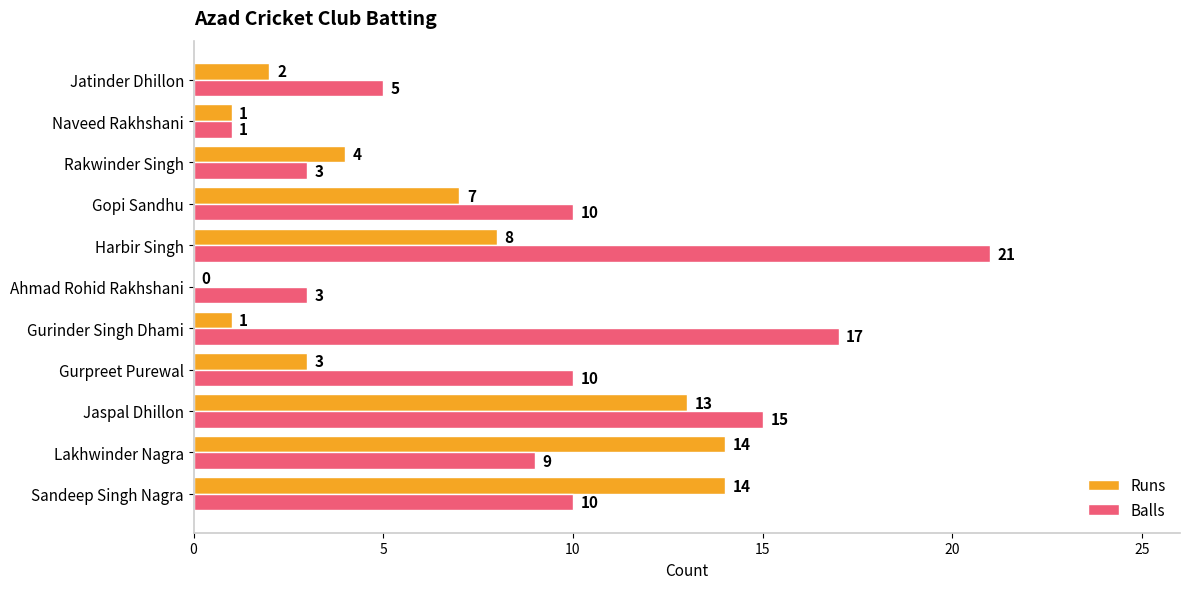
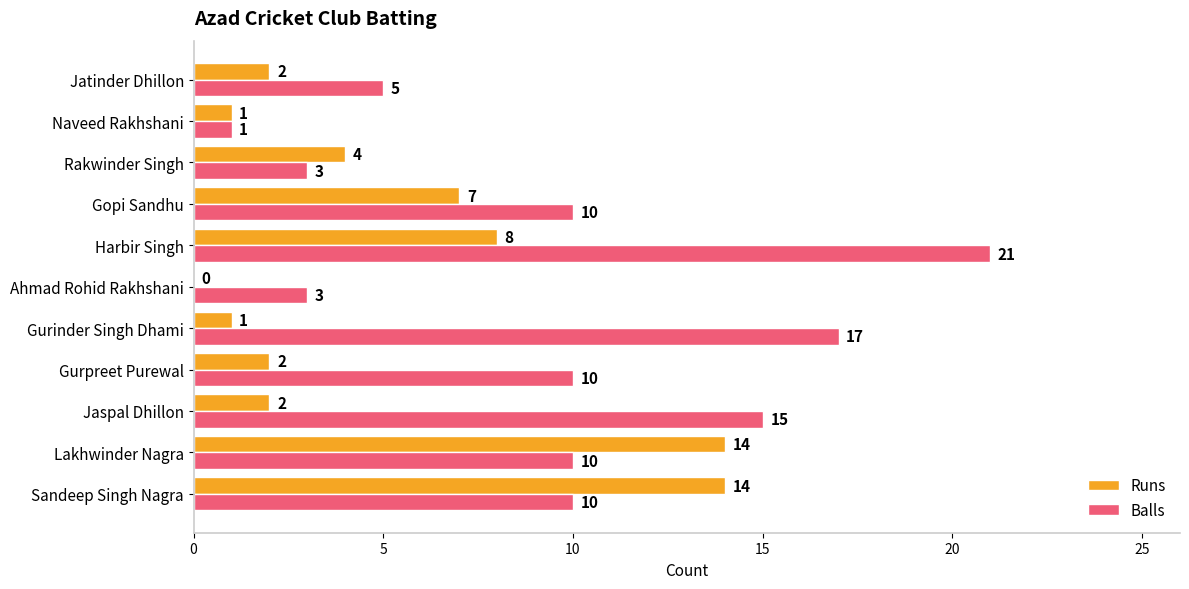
  {
    "Runs": {
      "Jatinder Dhillon": 2,
      "Naveed Rakhshani": 1,
      "Rakwinder Singh": 4,
      "Gopi Sandhu": 7,
      "Harbir Singh": 8,
      "Ahmad Rohid Rakhshani": 0,
      "Gurinder Singh Dhami": 1,
-     "Gurpreet Purewal": 3,
-     "Jaspal Dhillon": 13,
+     "Gurpreet Purewal": 2,
+     "Jaspal Dhillon": 2,
      "Lakhwinder Nagra": 14,
      "Sandeep Singh Nagra": 14
    },
    "Balls": {
      "Jatinder Dhillon": 5,
      "Naveed Rakhshani": 1,
      "Rakwinder Singh": 3,
      "Gopi Sandhu": 10,
      "Harbir Singh": 21,
      "Ahmad Rohid Rakhshani": 3,
      "Gurinder Singh Dhami": 17,
      "Gurpreet Purewal": 10,
      "Jaspal Dhillon": 15,
-     "Lakhwinder Nagra": 9,
+     "Lakhwinder Nagra": 10,
      "Sandeep Singh Nagra": 10
    }
  }
